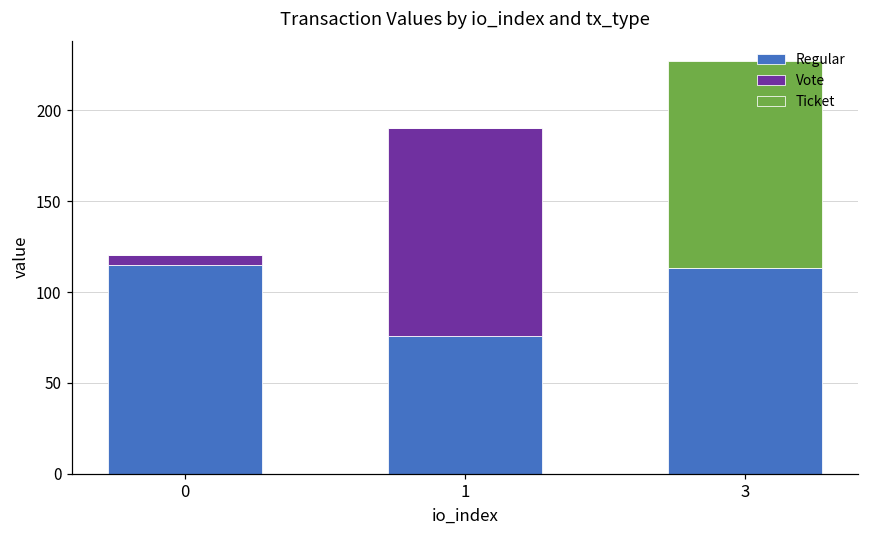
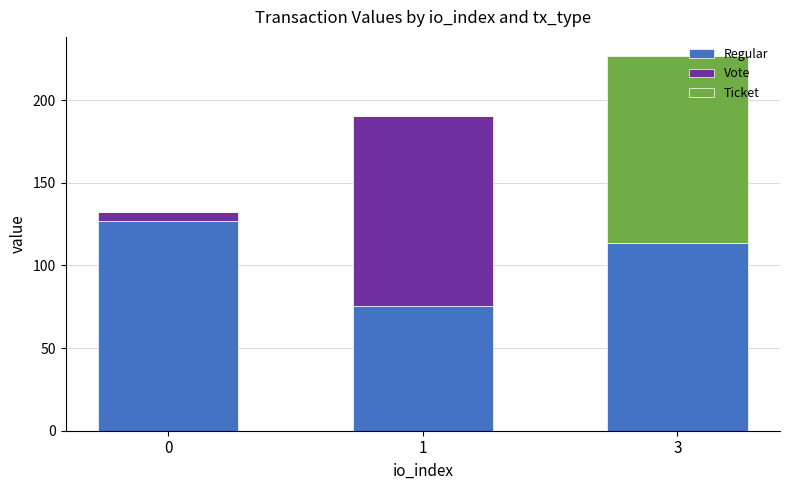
  {
    "Regular": {
-     "0": 115,
+     "0": 127,
      "1": 76,
      "3": 114
    },
    "Vote": {
      "0": 6,
      "1": 115,
      "3": 0
    },
    "Ticket": {
      "0": 0,
      "3": 114
    }
  }
